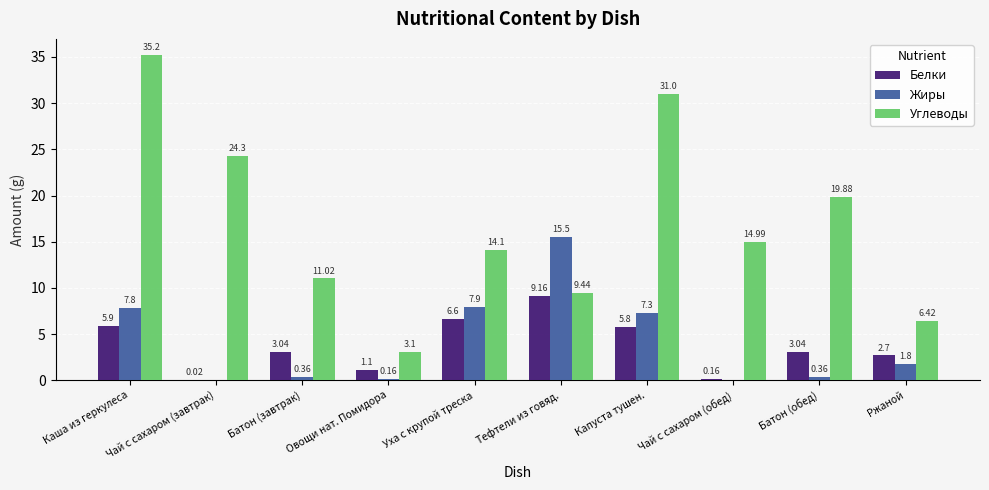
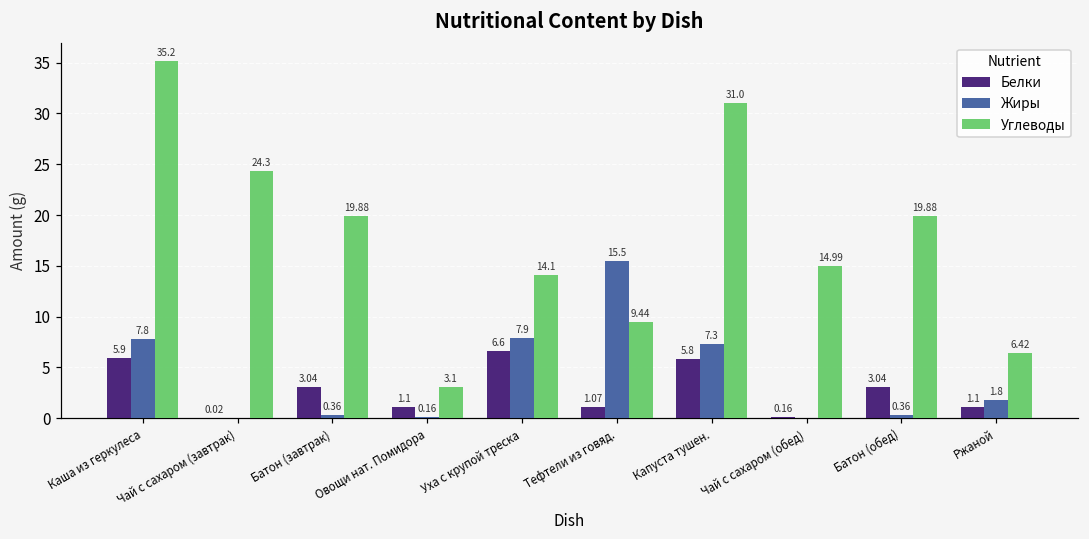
  {
    "Белки": {
      "Каша из геркулеса": 5.9,
      "Чай с сахаром (завтрак)": 0.02,
      "Батон (завтрак)": 3.04,
      "Овощи нат. Помидора": 1.1,
      "Уха с крупой треска": 6.6,
-     "Тефтели из говяд.": 9.16,
+     "Тефтели из говяд.": 1.07,
      "Капуста тушен.": 5.8,
      "Чай с сахаром (обед)": 0.16,
      "Батон (обед)": 3.04,
-     "Ржаной": 2.7
+     "Ржаной": 1.1
    },
    "Жиры": {
      "Каша из геркулеса": 7.8,
      "Батон (завтрак)": 0.36,
      "Овощи нат. Помидора": 0.16,
      "Уха с крупой треска": 7.9,
      "Тефтели из говяд.": 15.5,
      "Капуста тушен.": 7.3,
      "Батон (обед)": 0.36,
      "Ржаной": 1.8
    },
    "Углеводы": {
      "Каша из геркулеса": 35.2,
      "Чай с сахаром (завтрак)": 24.3,
-     "Батон (завтрак)": 11.02,
+     "Батон (завтрак)": 19.88,
      "Овощи нат. Помидора": 3.1,
      "Уха с крупой треска": 14.1,
      "Тефтели из говяд.": 9.44,
      "Капуста тушен.": 31.0,
      "Чай с сахаром (обед)": 14.99,
      "Батон (обед)": 19.88,
      "Ржаной": 6.42
    }
  }
